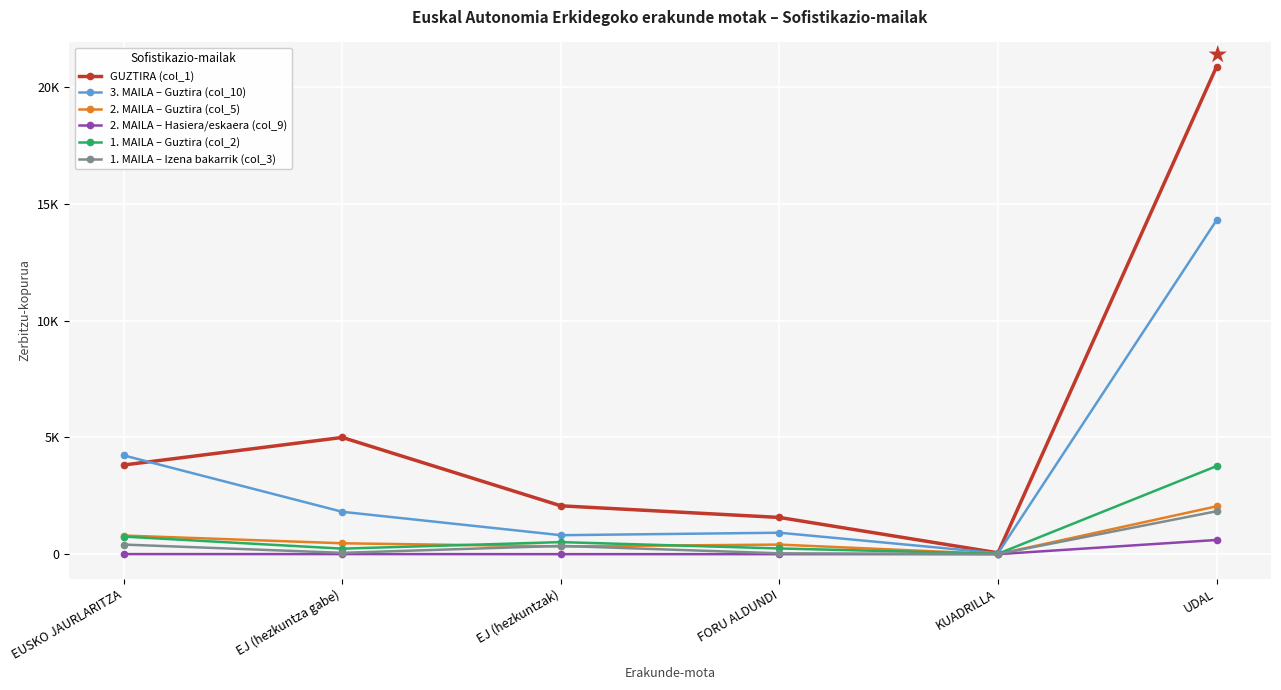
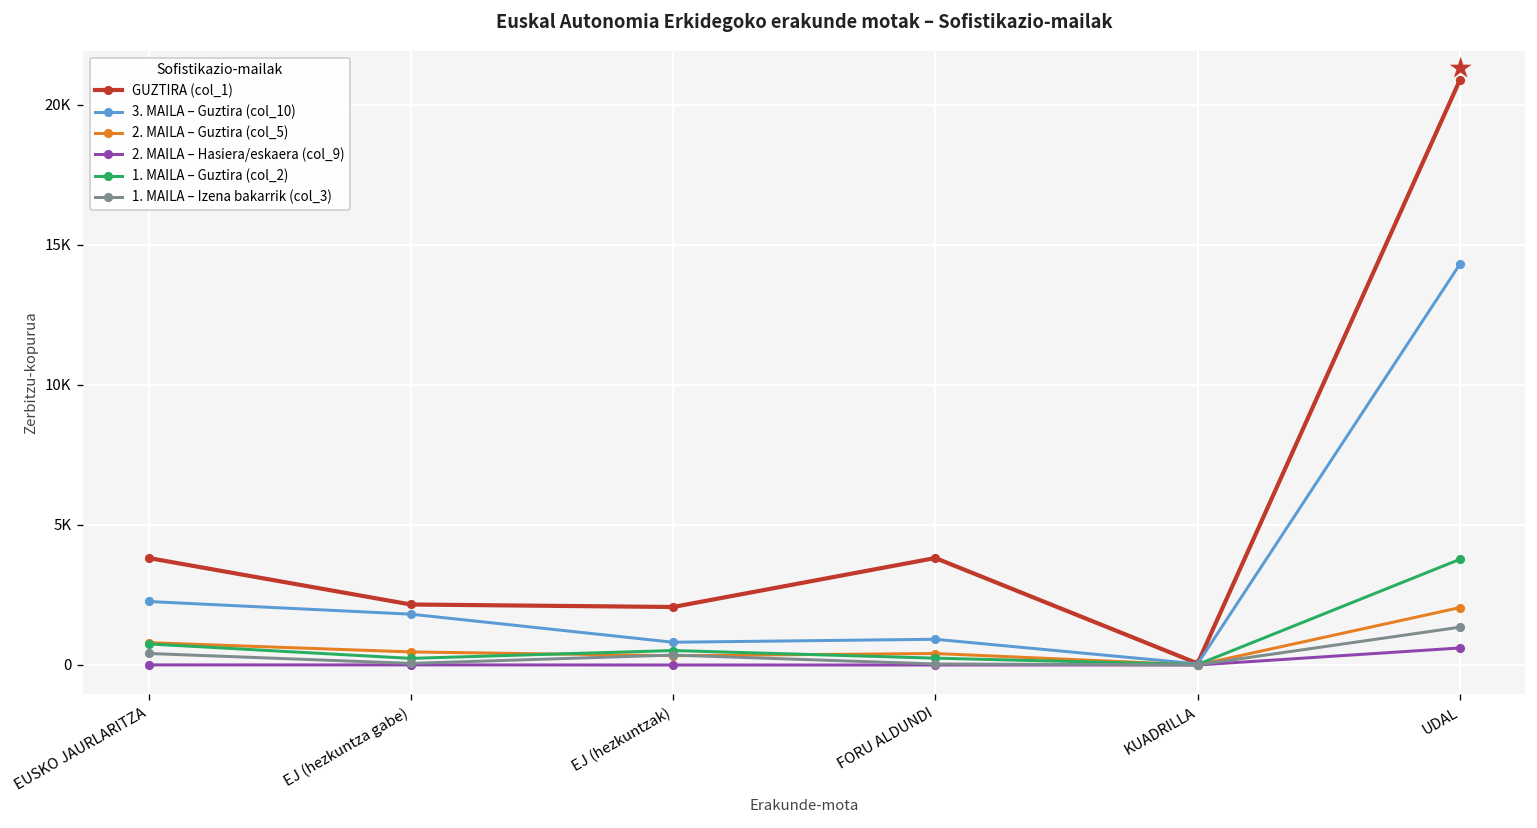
  {
    "GUZTIRA (col_1)": {
      "EUSKO JAURLARITZA": 3800,
-     "EJ (hezkuntza gabe)": 5000,
+     "EJ (hezkuntza gabe)": 2200,
      "EJ (hezkuntzak)": 2100,
-     "FORU ALDUNDI": 1600,
+     "FORU ALDUNDI": 3800,
      "UDAL": 20900
    },
    "3. MAILA – Guztira (col_10)": {
-     "EUSKO JAURLARITZA": 4200,
+     "EUSKO JAURLARITZA": 2300,
      "EJ (hezkuntza gabe)": 1800,
      "EJ (hezkuntzak)": 800,
      "FORU ALDUNDI": 900,
      "UDAL": 14300
    },
    "2. MAILA – Guztira (col_5)": {
      "EJ (hezkuntza gabe)": 500,
      "FORU ALDUNDI": 400,
      "UDAL": 2000
    },
    "2. MAILA – Hasiera/eskaera (col_9)": {
      "EUSKO JAURLARITZA": 0,
      "EJ (hezkuntzak)": 0,
      "UDAL": 600
    },
    "1. MAILA – Guztira (col_2)": {
      "EJ (hezkuntza gabe)": 200,
      "EJ (hezkuntzak)": 500,
      "FORU ALDUNDI": 200,
      "UDAL": 3800
    },
    "1. MAILA – Izena bakarrik (col_3)": {
      "EUSKO JAURLARITZA": 400,
-     "UDAL": 1800
+     "UDAL": 1300
    }
  }
